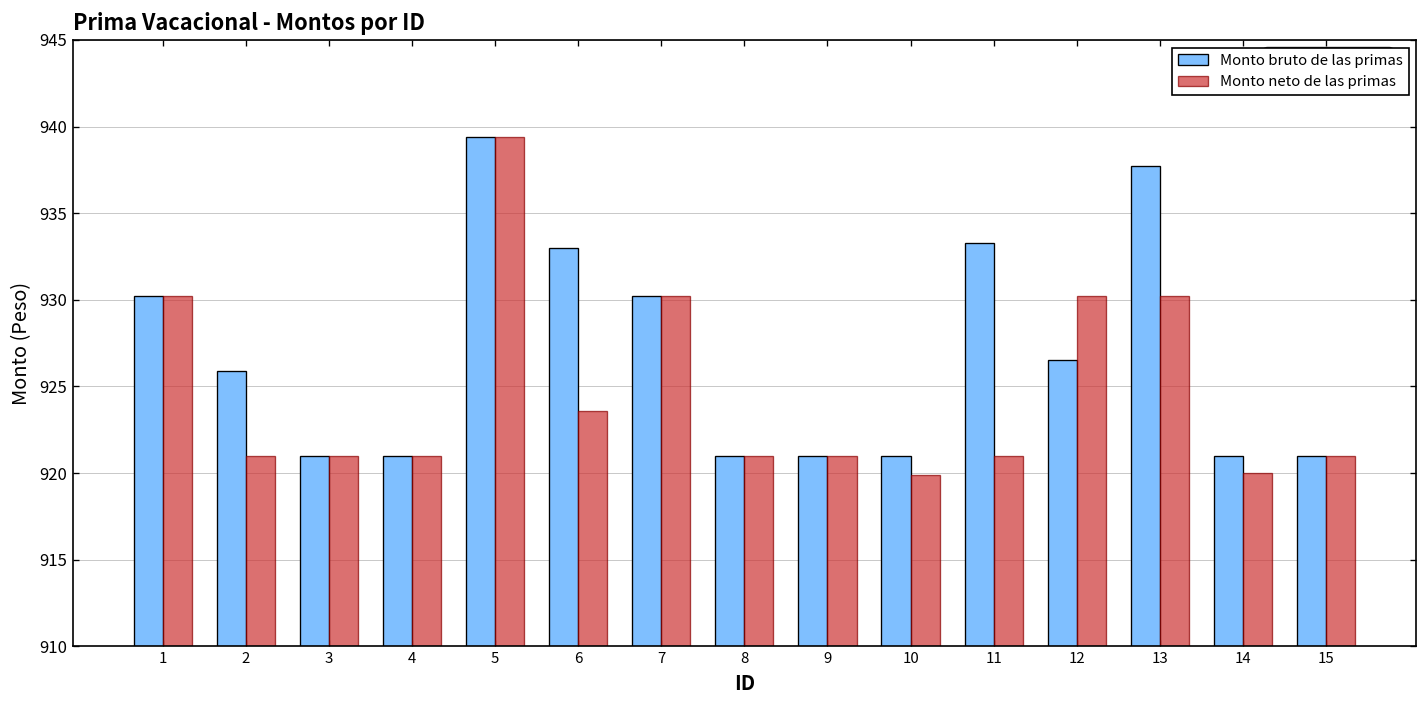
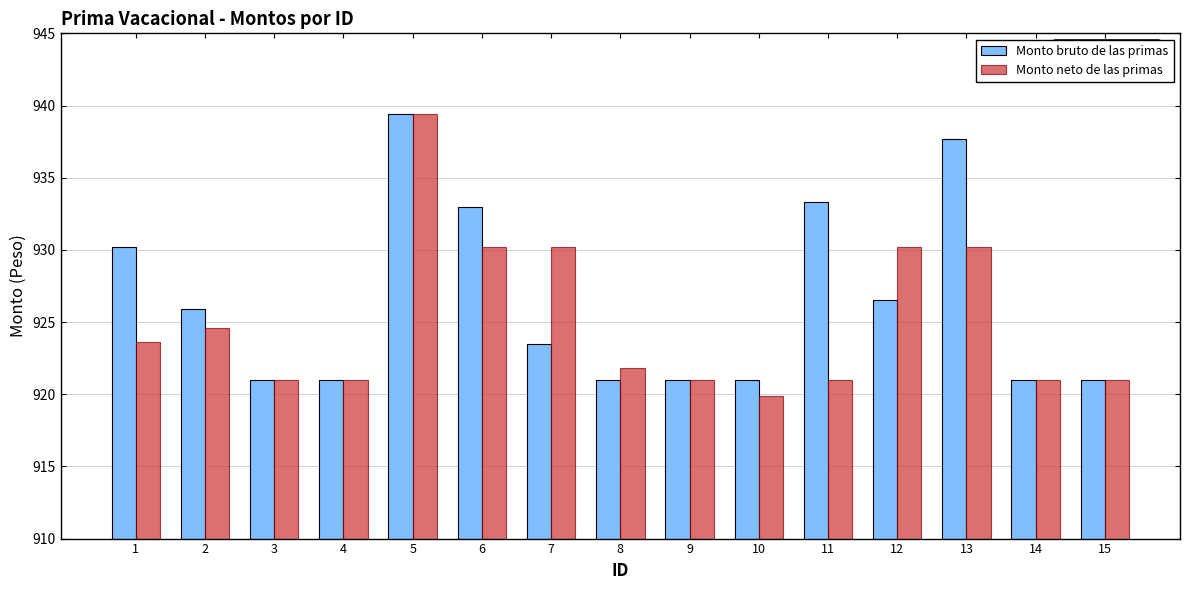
  {
    "Monto bruto de las primas": {
      "1": 930.2,
      "2": 925.9,
      "3": 921.0,
      "4": 921.0,
      "5": 939.4,
      "6": 933.0,
-     "7": 930.2,
+     "7": 923.5,
      "8": 921.0,
      "9": 921.0,
      "10": 921.0,
      "11": 933.3,
      "12": 926.5,
      "13": 937.7,
      "14": 921.0,
      "15": 921.0
    },
    "Monto neto de las primas": {
-     "1": 930.2,
-     "2": 921.0,
+     "1": 923.6,
+     "2": 924.6,
      "3": 921.0,
      "4": 921.0,
      "5": 939.4,
-     "6": 923.6,
+     "6": 930.2,
      "7": 930.2,
-     "8": 921.0,
+     "8": 921.8,
      "9": 921.0,
      "10": 919.9,
      "11": 921.0,
      "12": 930.2,
      "13": 930.2,
-     "14": 920,
+     "14": 921,
      "15": 921.0
    }
  }
